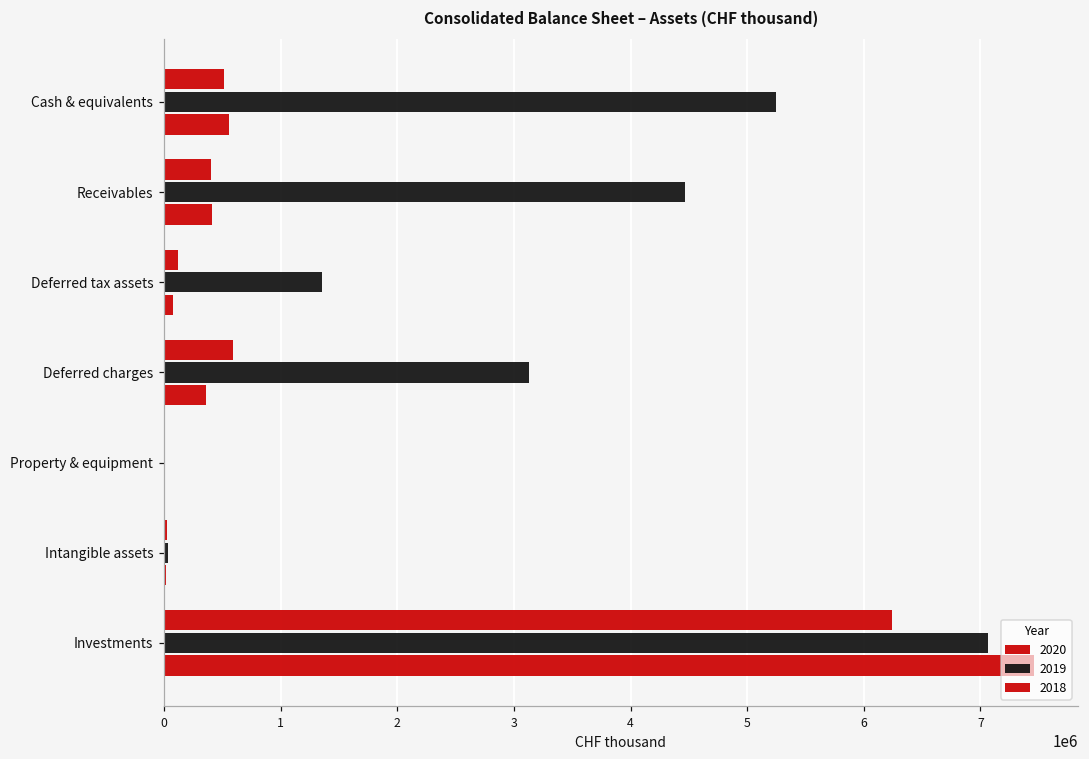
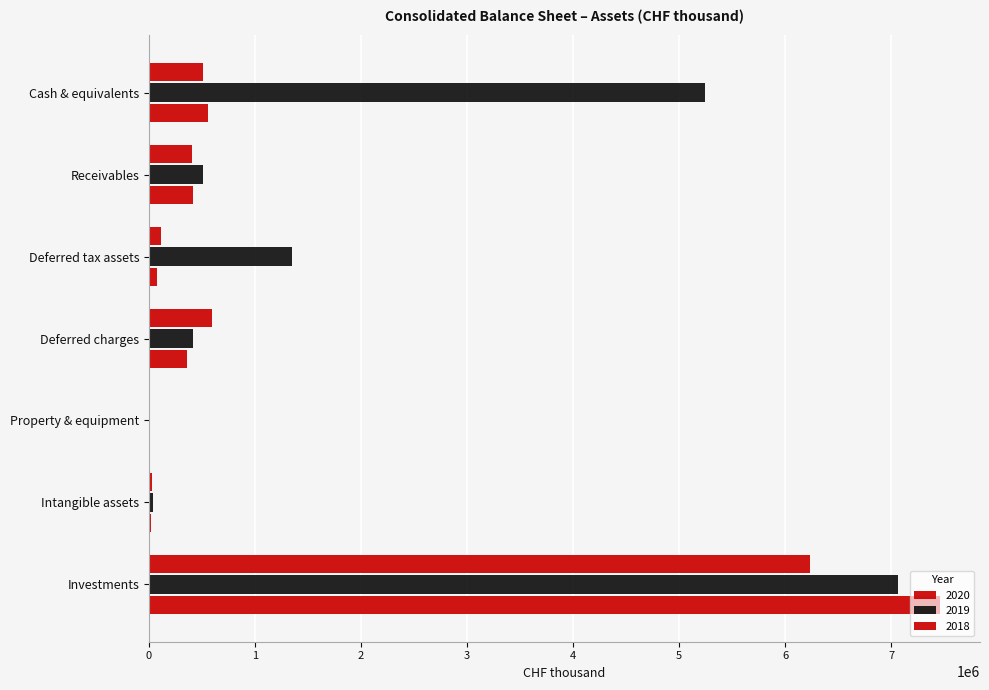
  {
    "2019": {
      "Cash & equivalents": 5240000,
-     "Receivables": 4470000,
+     "Receivables": 510000,
      "Deferred tax assets": 1350000,
-     "Deferred charges": 3130000,
+     "Deferred charges": 420000,
      "Intangible assets": 40000,
      "Investments": 7060000
    }
  }
